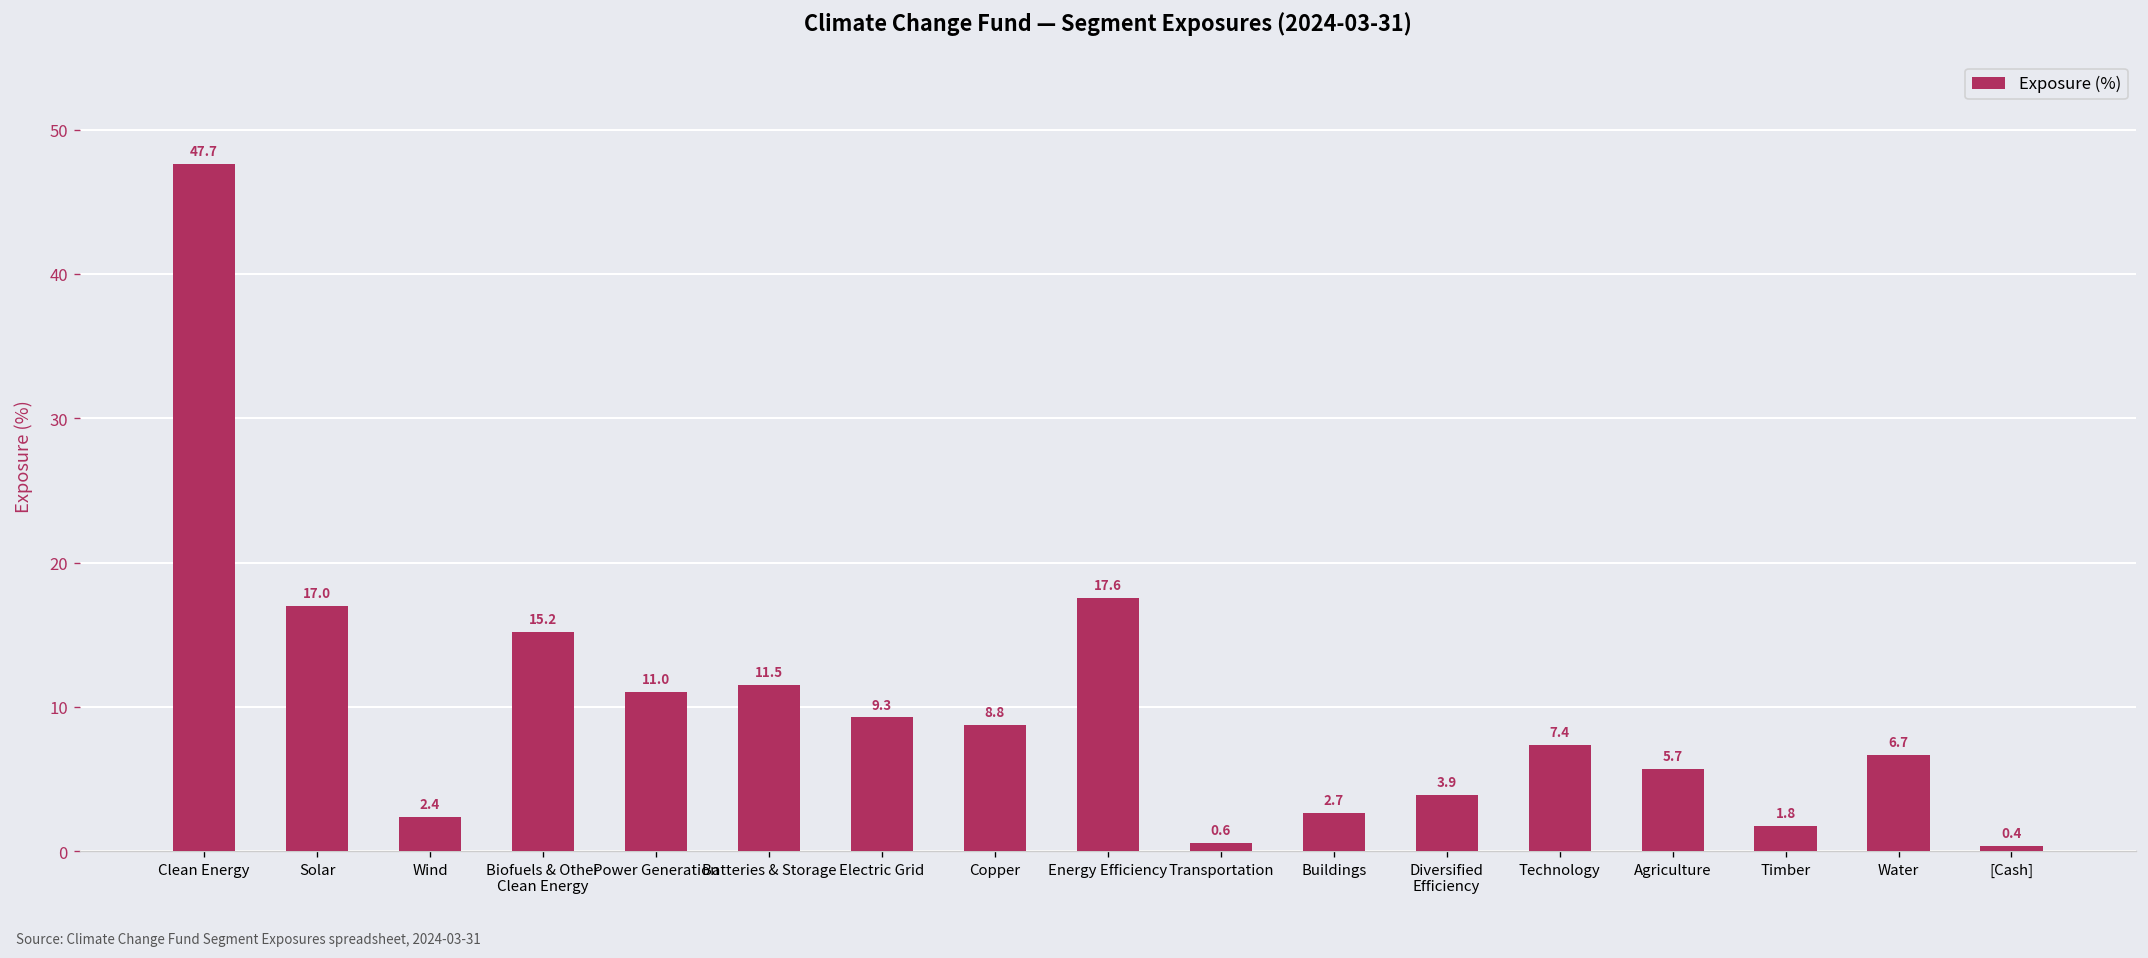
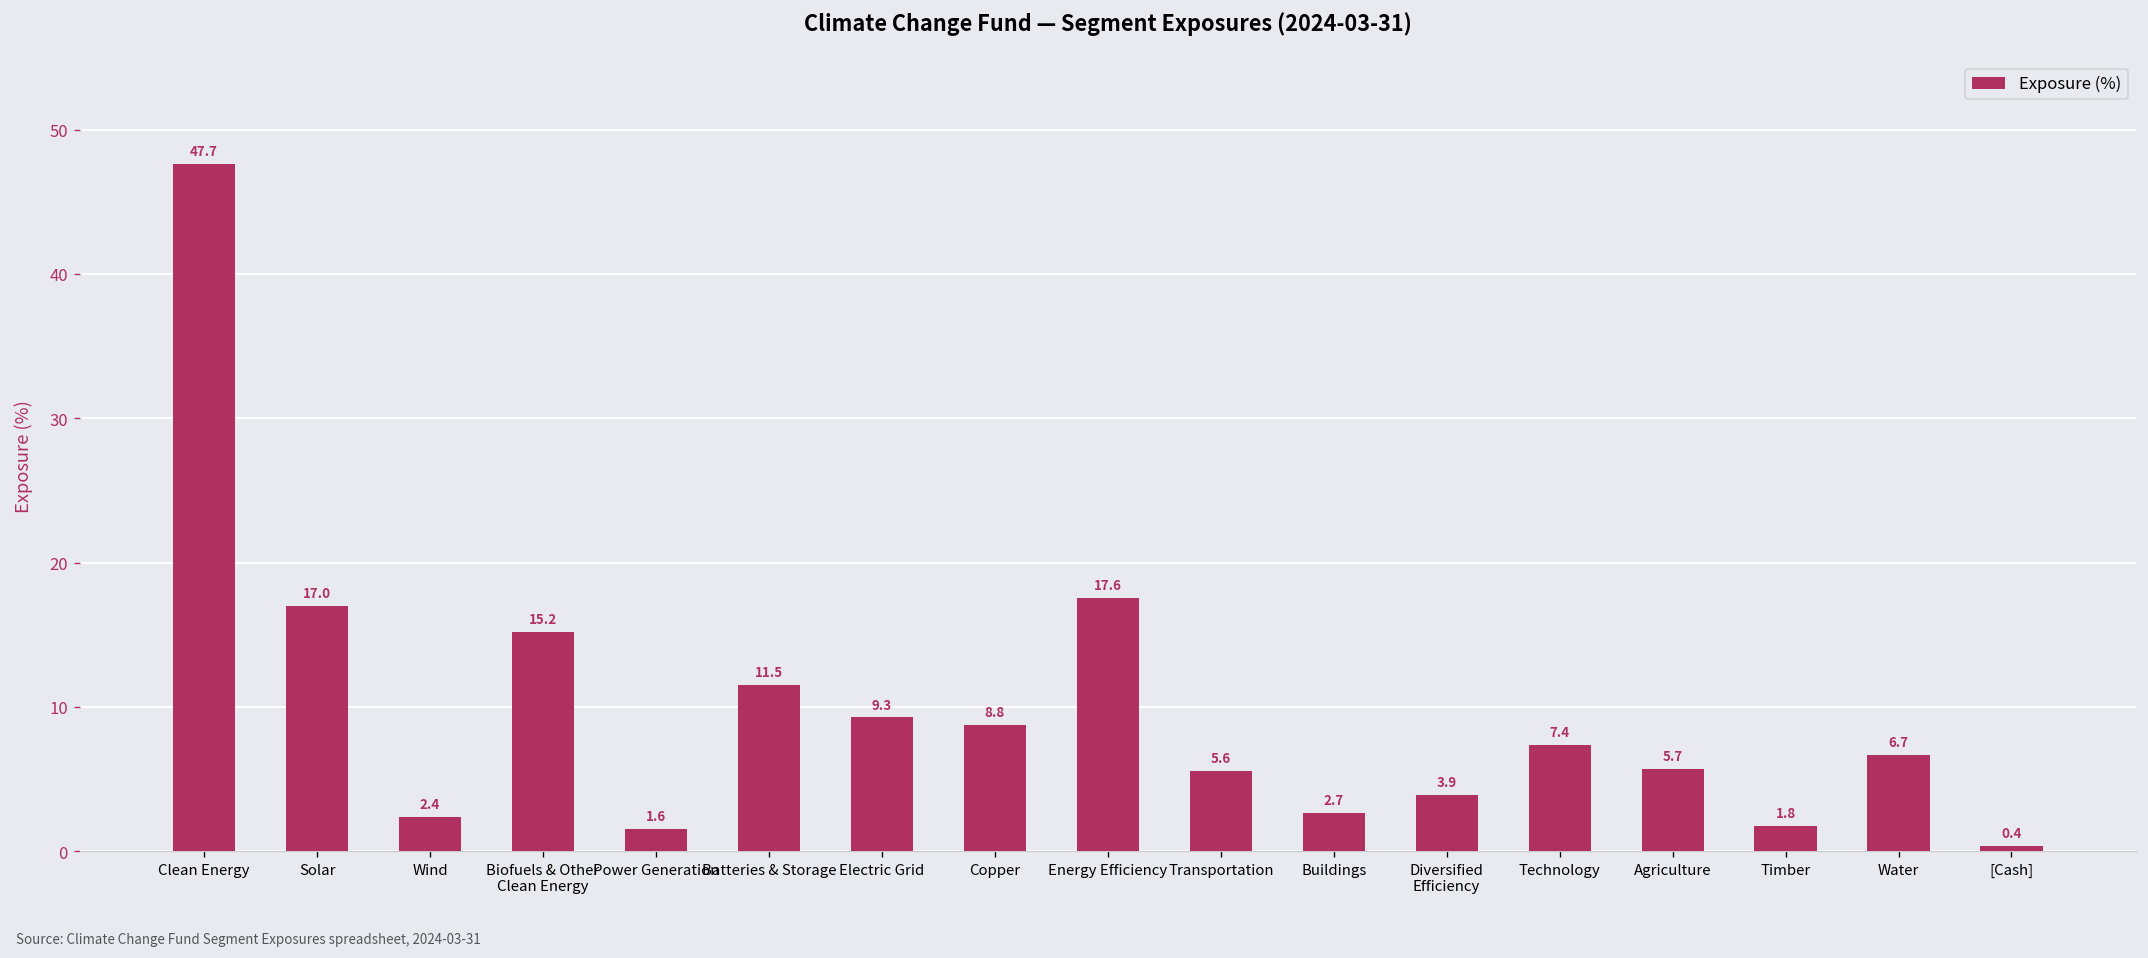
  {
    "Clean Energy": 47.7,
    "Solar": 17.0,
    "Wind": 2.4,
    "Biofuels & Other Clean Energy": 15.2,
-   "Power Generation": 11.0,
+   "Power Generation": 1.6,
    "Batteries & Storage": 11.5,
    "Electric Grid": 9.3,
    "Copper": 8.8,
    "Energy Efficiency": 17.6,
-   "Transportation": 0.6,
+   "Transportation": 5.6,
    "Buildings": 2.7,
    "Diversified Efficiency": 3.9,
    "Technology": 7.4,
    "Agriculture": 5.7,
    "Timber": 1.8,
    "Water": 6.7,
    "[Cash]": 0.4
  }
